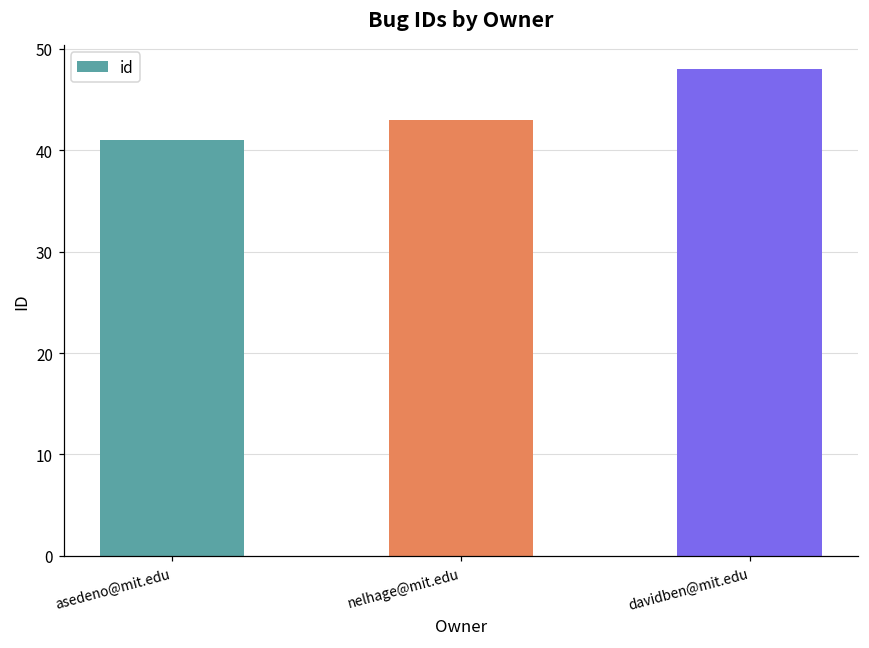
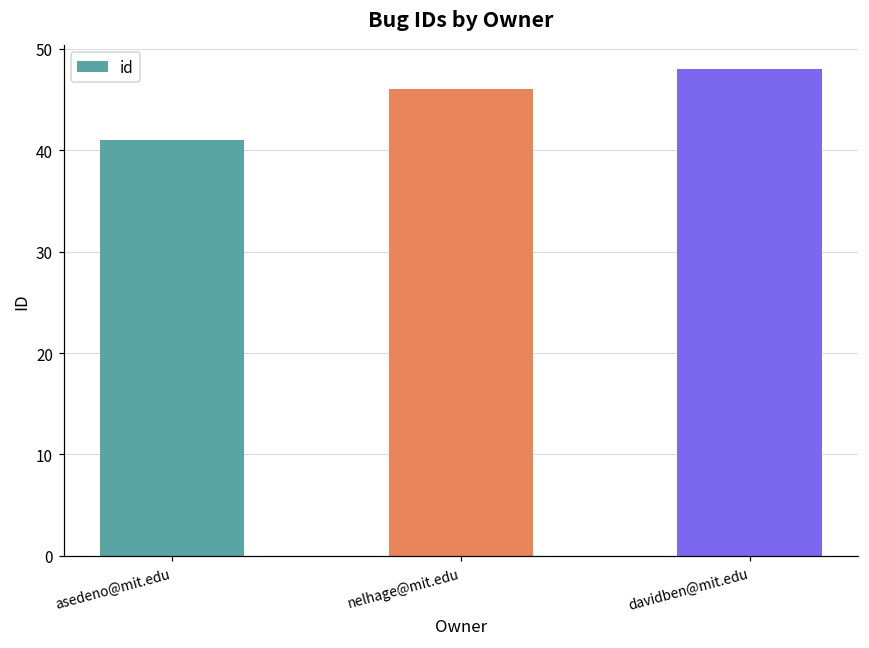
  {
    "asedeno@mit.edu": 41,
-   "nelhage@mit.edu": 43,
+   "nelhage@mit.edu": 46,
    "davidben@mit.edu": 48
  }
